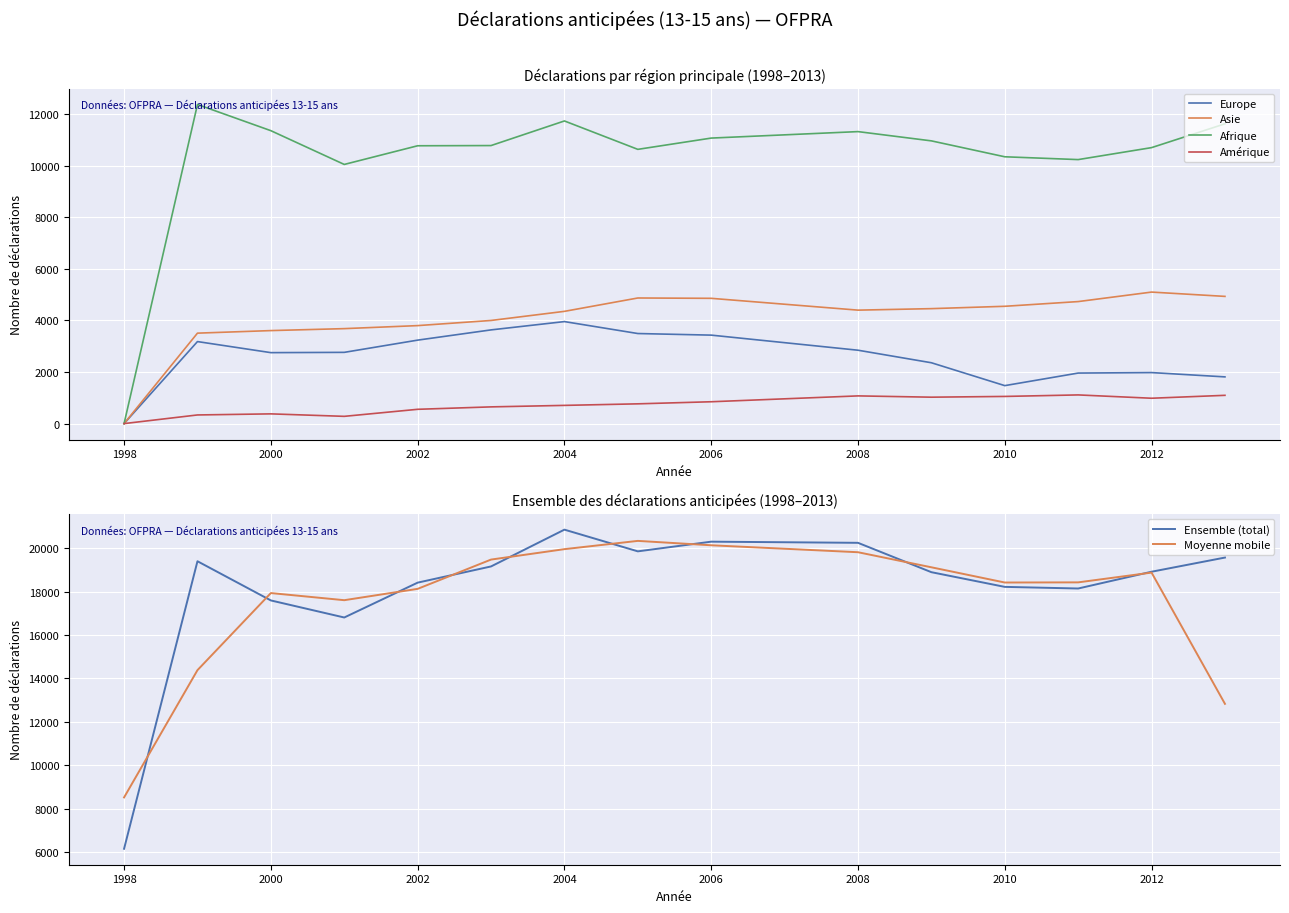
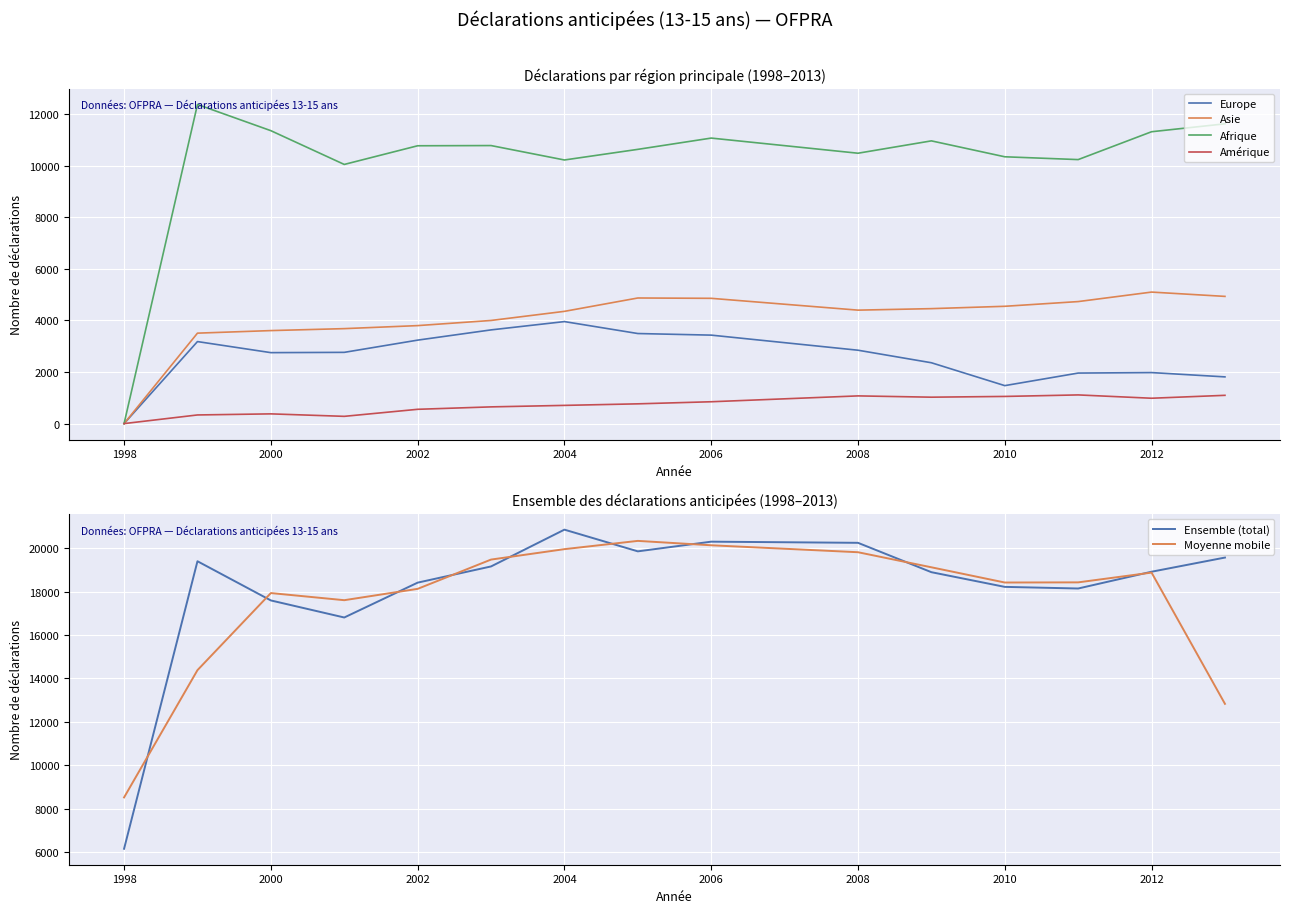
  {
    "Déclarations par région principale (1998–2013)": {
      "Europe": {
        "2000": 2800,
        "2002": 3200,
        "2004": 4000,
        "2006": 3400,
        "2008": 2800,
        "2010": 1500,
        "2012": 2000
      },
      "Afrique": {
        "2000": 11400,
        "2002": 10800,
-       "2004": 11700,
+       "2004": 10200,
        "2006": 11100,
-       "2008": 11300,
+       "2008": 10500,
        "2010": 10300,
-       "2012": 10700
+       "2012": 11300
      }
    },
    "Ensemble des déclarations anticipées (1998–2013)": {
      "Ensemble (total)": {
        "1998": 6200,
        "2000": 17600,
        "2002": 18400,
        "2004": 20900,
        "2006": 20300,
        "2008": 20200,
        "2010": 18200
      },
      "Moyenne mobile": {
        "1998": 8500,
        "2000": 17900,
        "2002": 18100,
        "2004": 20000,
        "2006": 20100,
        "2008": 19800,
        "2010": 18400
      }
    }
  }
